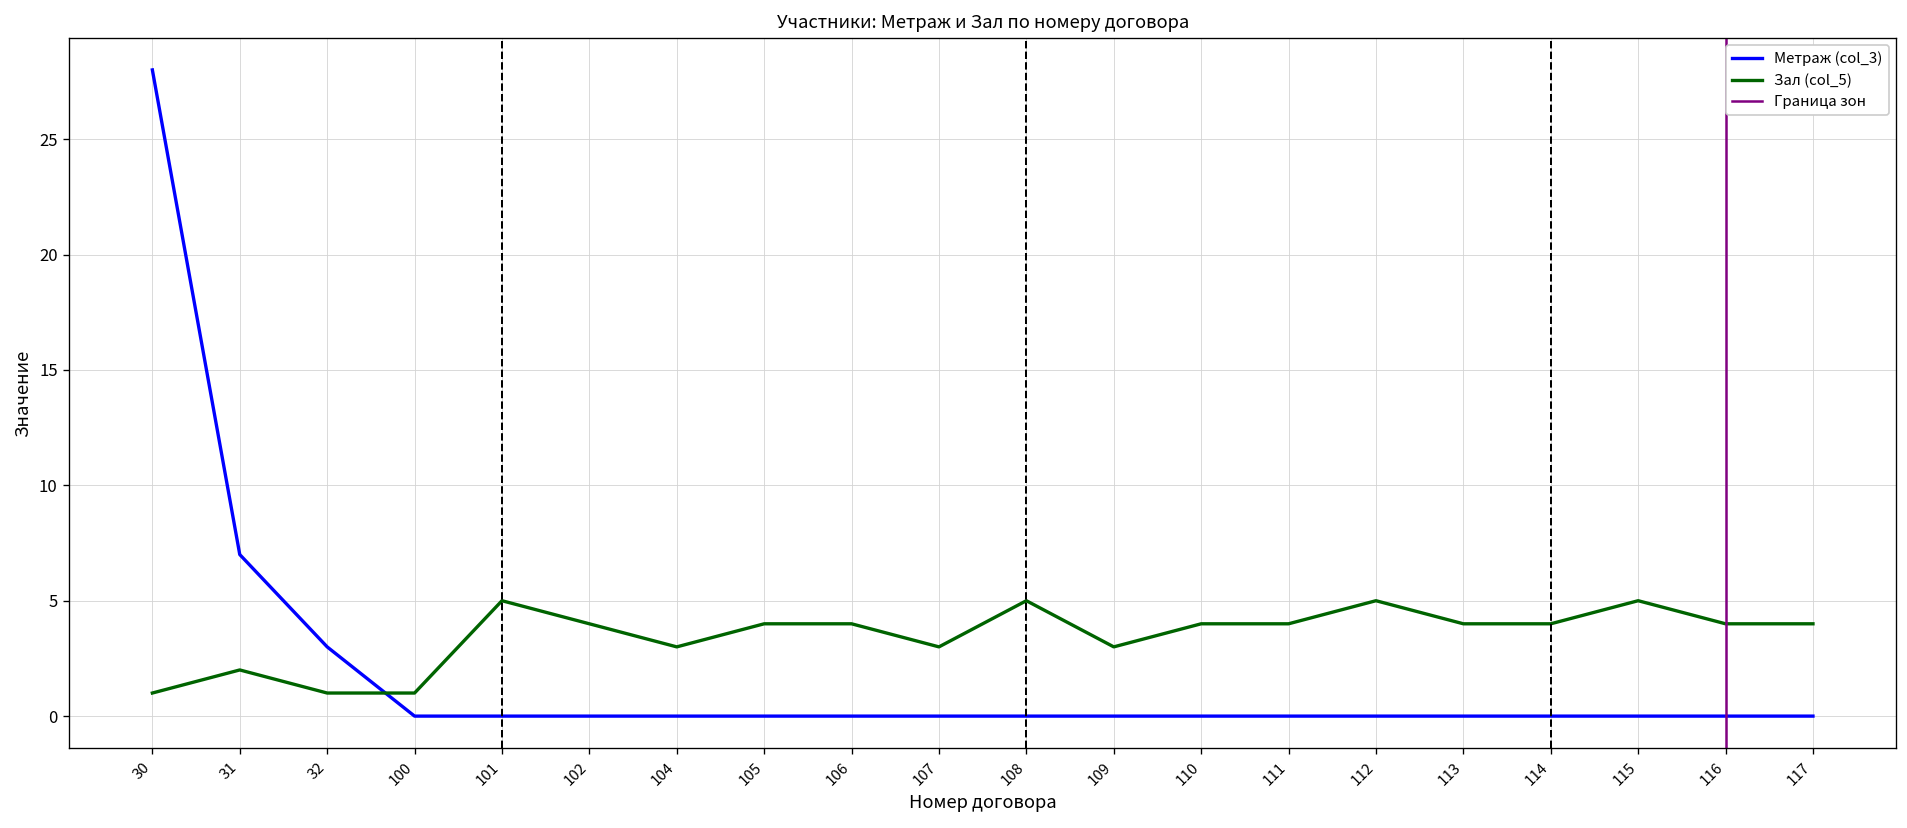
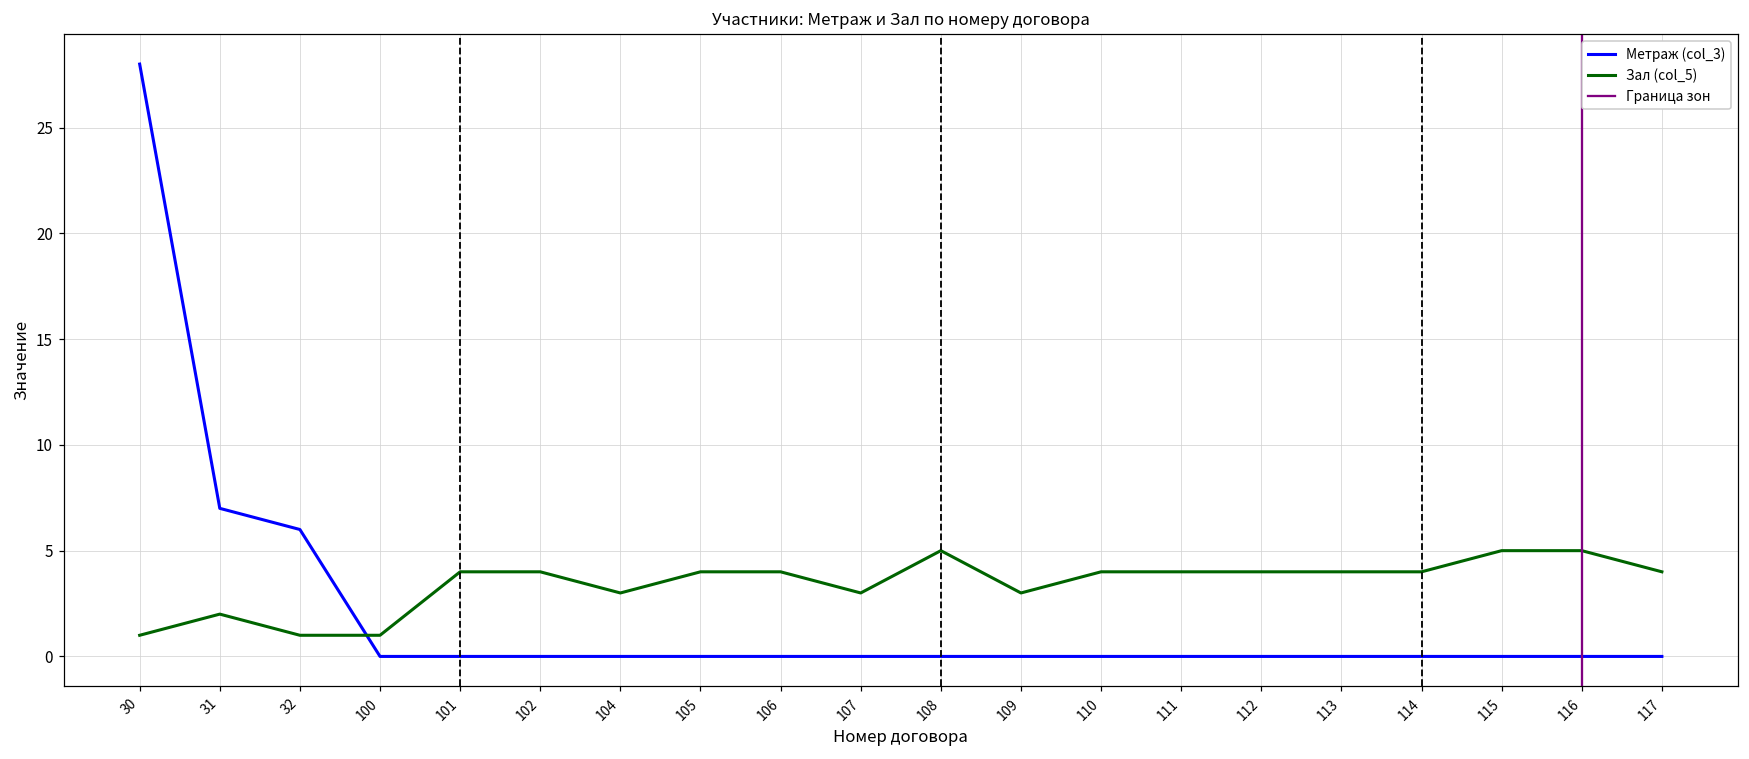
  {
    "Метраж (col_3)": {
      "30": 28,
      "31": 7,
-     "32": 3,
+     "32": 6,
      "100": 0,
      "101": 0,
      "102": 0,
      "104": 0,
      "105": 0,
      "106": 0,
      "107": 0,
      "108": 0,
      "109": 0,
      "110": 0,
      "111": 0,
      "112": 0,
      "113": 0,
      "114": 0,
      "115": 0,
      "116": 0,
      "117": 0
    },
    "Зал (col_5)": {
      "30": 1,
      "31": 2,
      "32": 1,
      "100": 1,
-     "101": 5,
+     "101": 4,
      "102": 4,
      "104": 3,
      "105": 4,
      "106": 4,
      "107": 3,
      "108": 5,
      "109": 3,
      "110": 4,
      "111": 4,
-     "112": 5,
+     "112": 4,
      "113": 4,
      "114": 4,
      "115": 5,
-     "116": 4,
+     "116": 5,
      "117": 4
    }
  }
